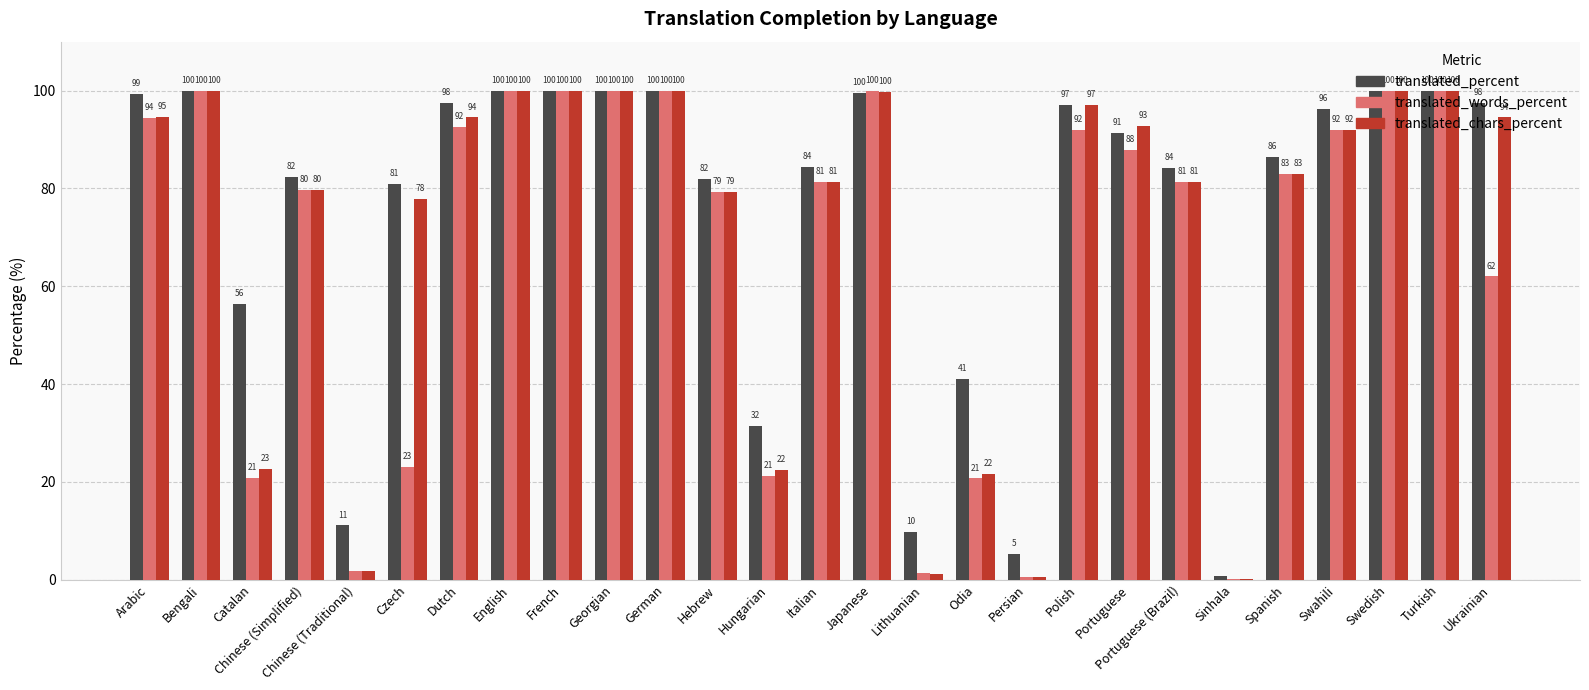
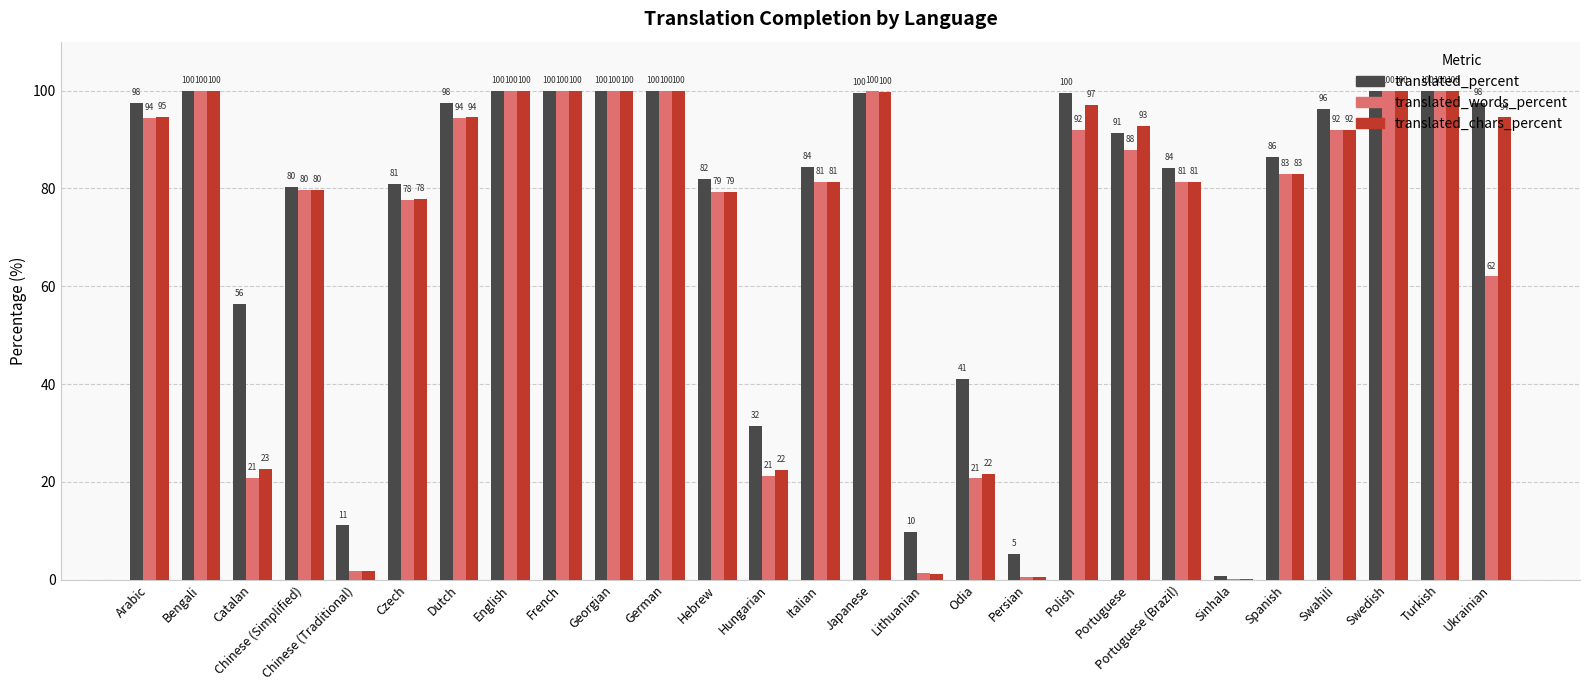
  {
    "translated_percent": {
-     "Arabic": 99,
+     "Arabic": 98,
      "Bengali": 100,
      "Catalan": 56,
-     "Chinese (Simplified)": 82,
+     "Chinese (Simplified)": 80,
      "Chinese (Traditional)": 11,
      "Czech": 81,
      "Dutch": 98,
      "English": 100,
      "French": 100,
      "Georgian": 100,
      "German": 100,
      "Hebrew": 82,
      "Hungarian": 32,
      "Italian": 84,
      "Japanese": 100,
      "Lithuanian": 10,
      "Odia": 41,
      "Persian": 5,
-     "Polish": 97,
+     "Polish": 100,
      "Portuguese": 91,
      "Portuguese (Brazil)": 84,
      "Spanish": 86,
      "Swahili": 96,
      "Turkish": 100,
      "Ukrainian": 98
    },
    "translated_words_percent": {
      "Arabic": 94,
      "Bengali": 100,
      "Catalan": 21,
      "Chinese (Simplified)": 80,
-     "Czech": 23,
-     "Dutch": 92,
+     "Czech": 78,
+     "Dutch": 94,
      "English": 100,
      "French": 100,
      "Georgian": 100,
      "German": 100,
      "Hebrew": 79,
      "Hungarian": 21,
      "Italian": 81,
      "Japanese": 100,
      "Odia": 21,
      "Polish": 92,
      "Portuguese": 88,
      "Portuguese (Brazil)": 81,
      "Spanish": 83,
      "Swahili": 92,
      "Swedish": 100,
      "Turkish": 100,
      "Ukrainian": 62
    },
    "translated_chars_percent": {
      "Arabic": 95,
      "Bengali": 100,
      "Catalan": 23,
      "Chinese (Simplified)": 80,
      "Czech": 78,
      "Dutch": 94,
      "English": 100,
      "French": 100,
      "Georgian": 100,
      "German": 100,
      "Hebrew": 79,
      "Hungarian": 22,
      "Italian": 81,
      "Japanese": 100,
      "Odia": 22,
      "Polish": 97,
      "Portuguese": 93,
      "Portuguese (Brazil)": 81,
      "Spanish": 83,
      "Swahili": 92,
      "Swedish": 100,
      "Turkish": 100,
      "Ukrainian": 94
    }
  }
